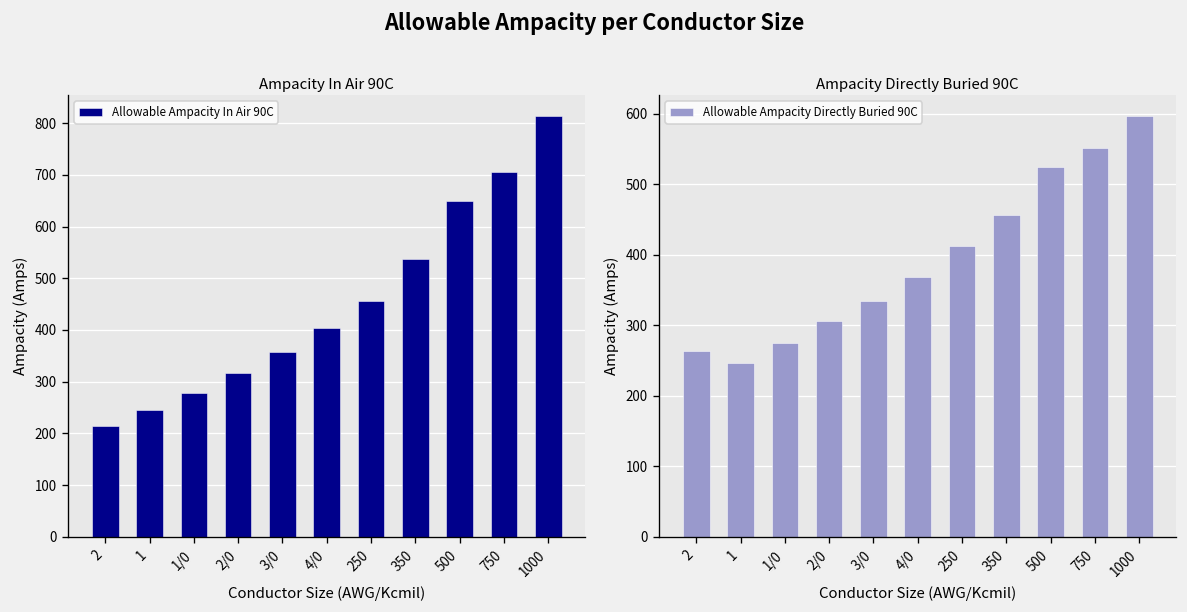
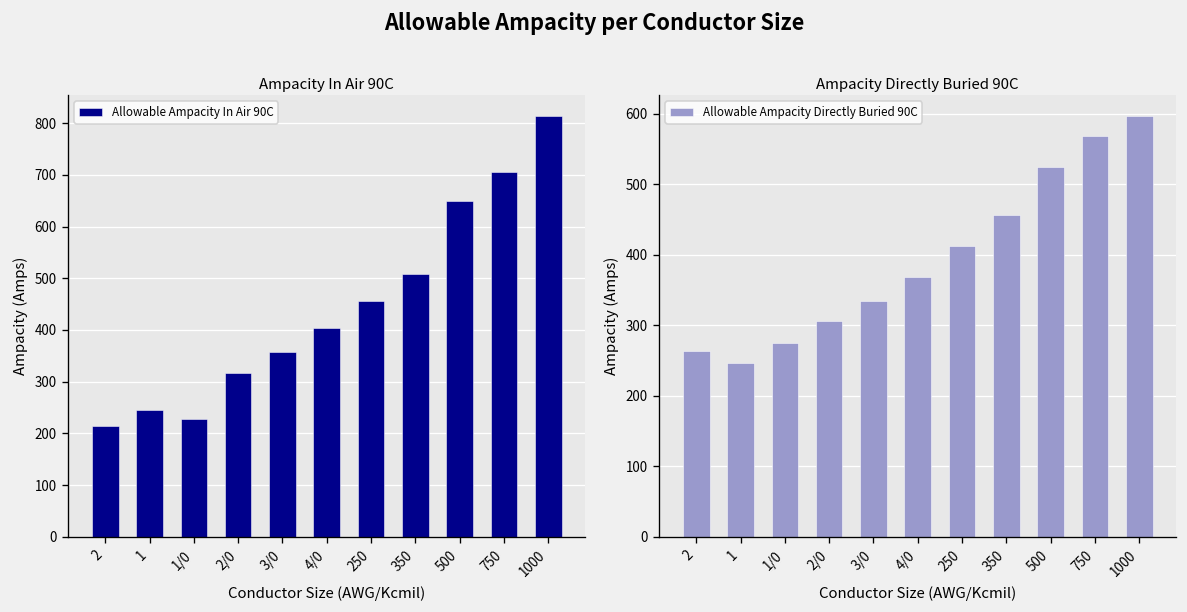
  {
    "Ampacity In Air 90C": {
      "2": 220,
      "1": 250,
-     "1/0": 280,
+     "1/0": 230,
      "2/0": 320,
      "3/0": 360,
      "4/0": 400,
      "250": 460,
-     "350": 540,
+     "350": 510,
      "500": 650,
      "750": 710,
      "1000": 810
    },
    "Ampacity Directly Buried 90C": {
      "2": 260,
      "1": 250,
      "1/0": 280,
      "2/0": 310,
      "3/0": 340,
      "4/0": 370,
      "250": 410,
      "350": 460,
      "500": 530,
-     "750": 550,
+     "750": 570,
      "1000": 600
    }
  }
